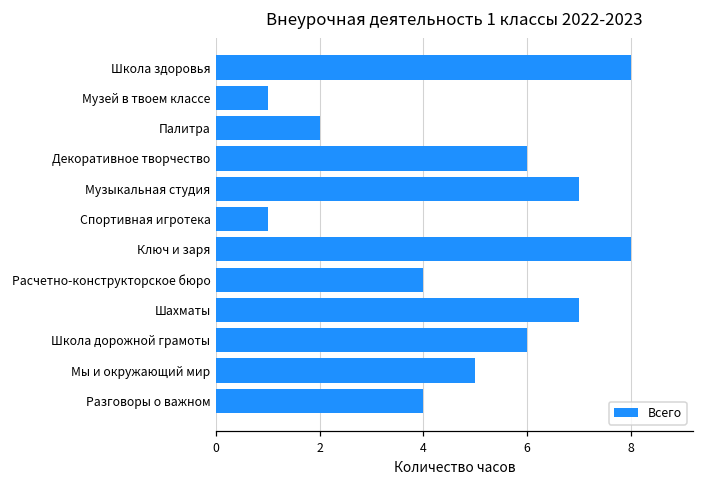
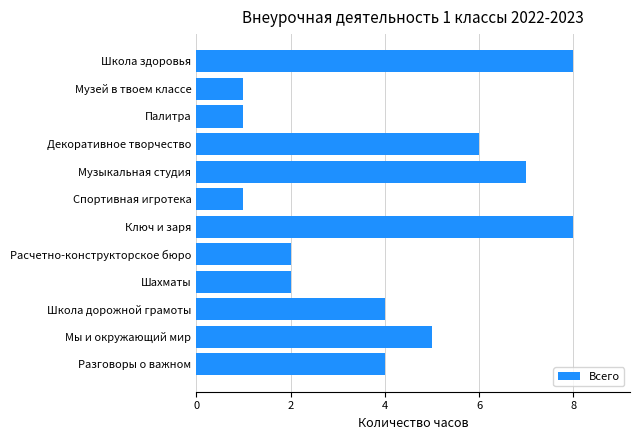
  {
    "Школа здоровья": 8,
    "Музей в твоем классе": 1,
-   "Палитра": 2,
+   "Палитра": 1,
    "Декоративное творчество": 6,
    "Музыкальная студия": 7,
    "Спортивная игротека": 1,
    "Ключ и заря": 8,
-   "Расчетно-конструкторское бюро": 4,
-   "Шахматы": 7,
-   "Школа дорожной грамоты": 6,
+   "Расчетно-конструкторское бюро": 2,
+   "Шахматы": 2,
+   "Школа дорожной грамоты": 4,
    "Мы и окружающий мир": 5,
    "Разговоры о важном": 4
  }
